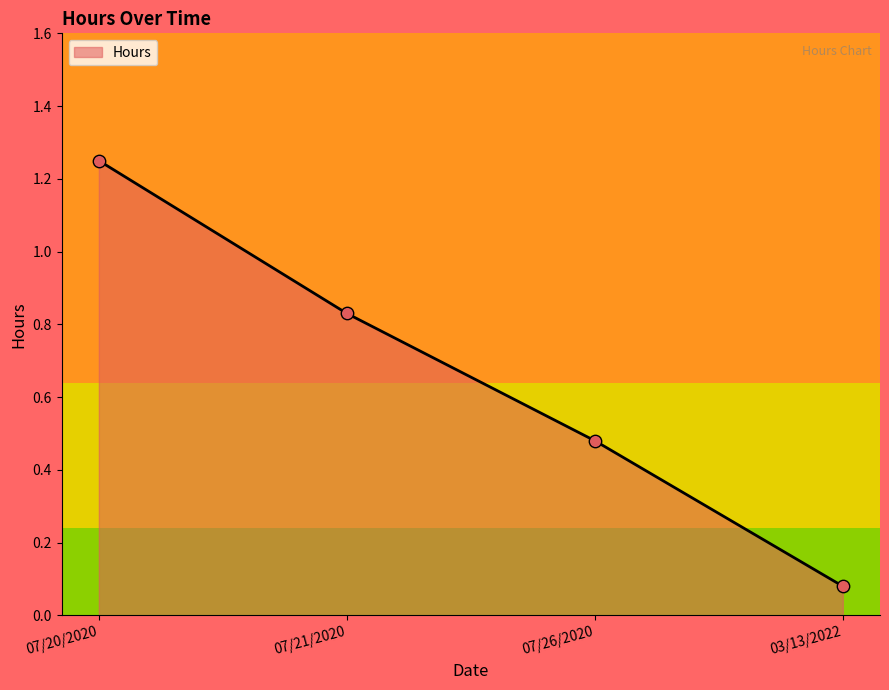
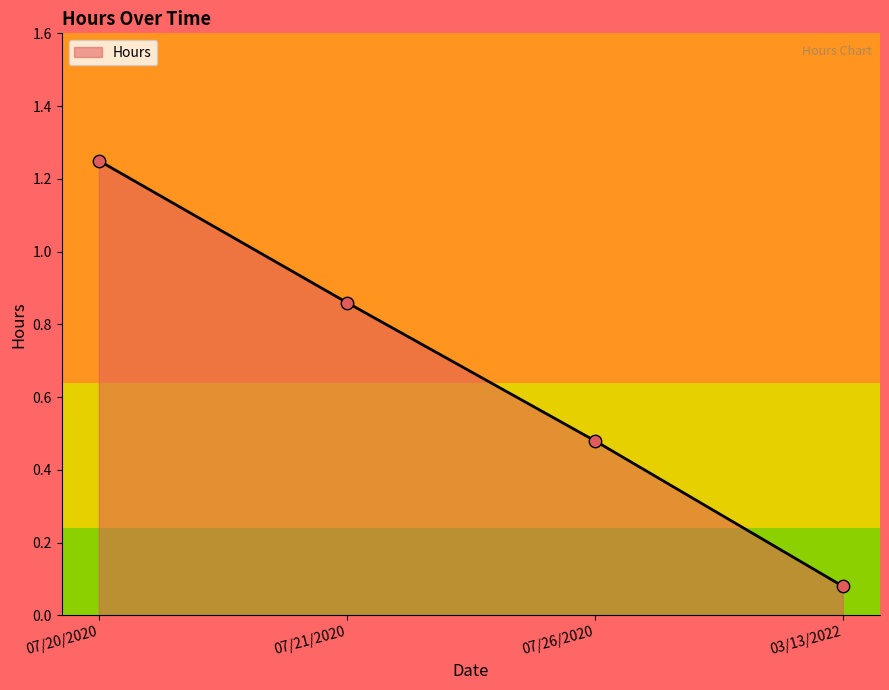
  {
    "07/20/2020": 1.25,
-   "07/21/2020": 0.83,
+   "07/21/2020": 0.86,
    "07/26/2020": 0.48,
    "03/13/2022": 0.08
  }
